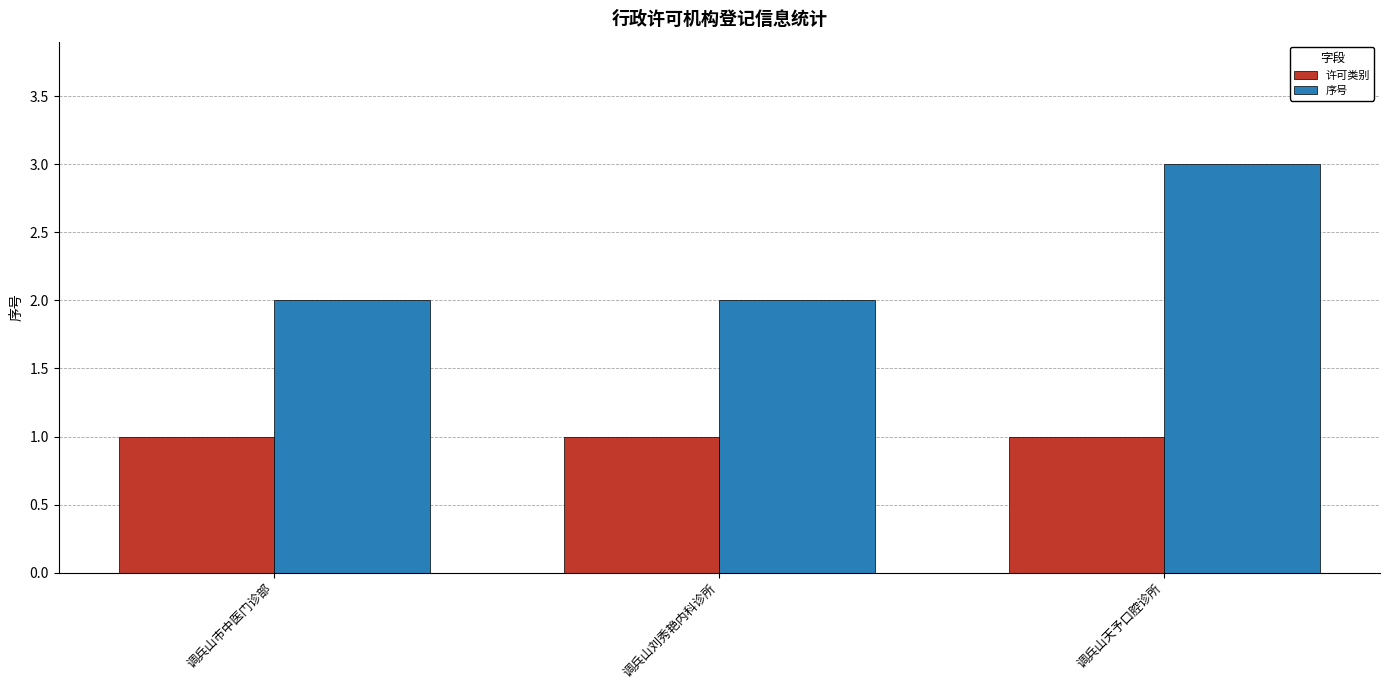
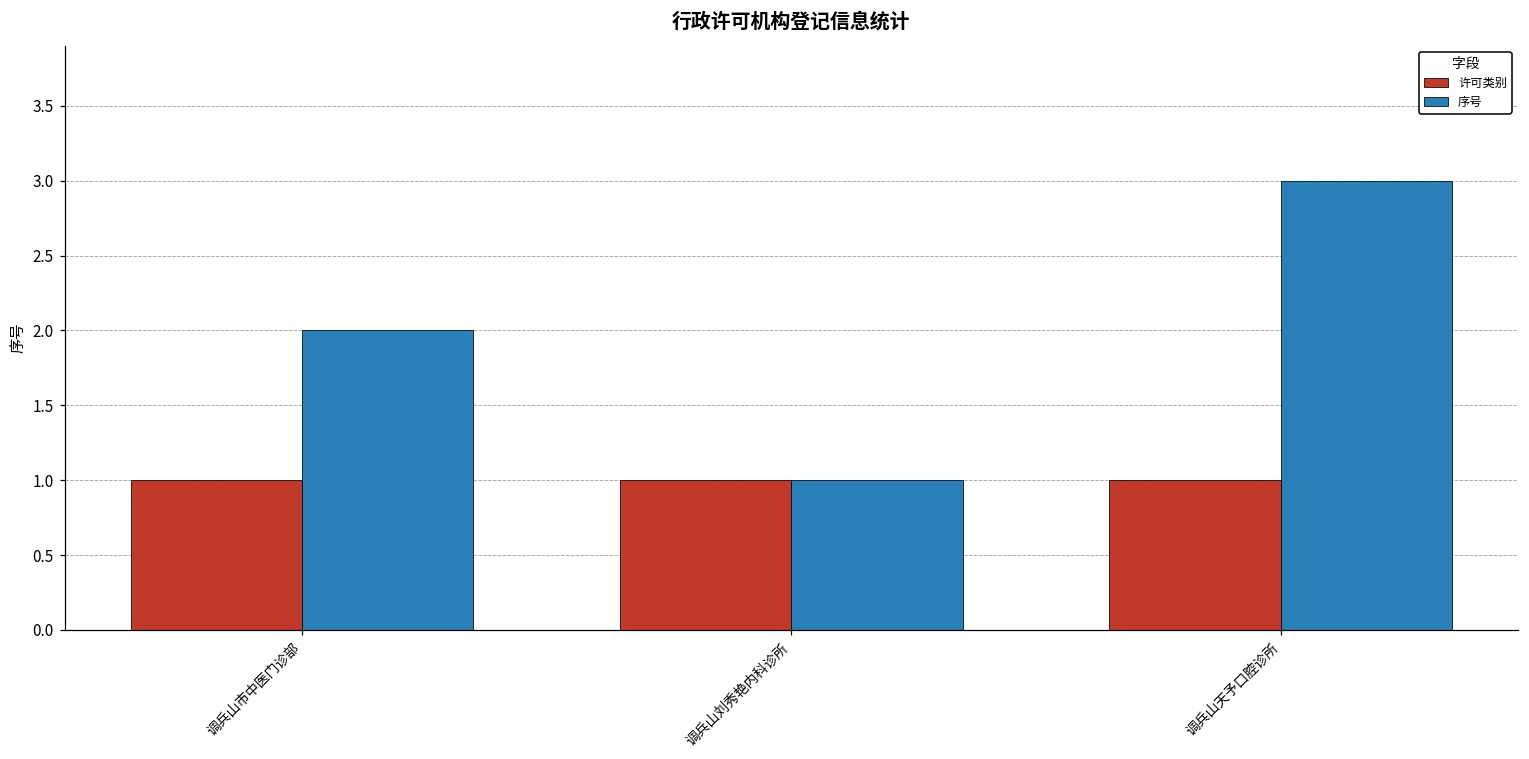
  {
    "许可类别": {
      "调兵山市中医门诊部": 1,
      "调兵山刘秀艳内科诊所": 1,
      "调兵山天予口腔诊所": 1
    },
    "序号": {
      "调兵山市中医门诊部": 2,
-     "调兵山刘秀艳内科诊所": 2,
+     "调兵山刘秀艳内科诊所": 1,
      "调兵山天予口腔诊所": 3
    }
  }
